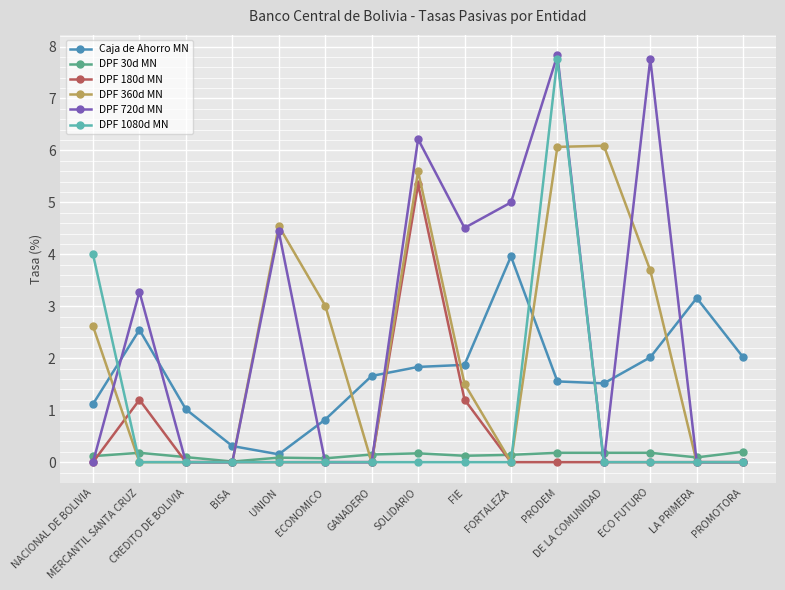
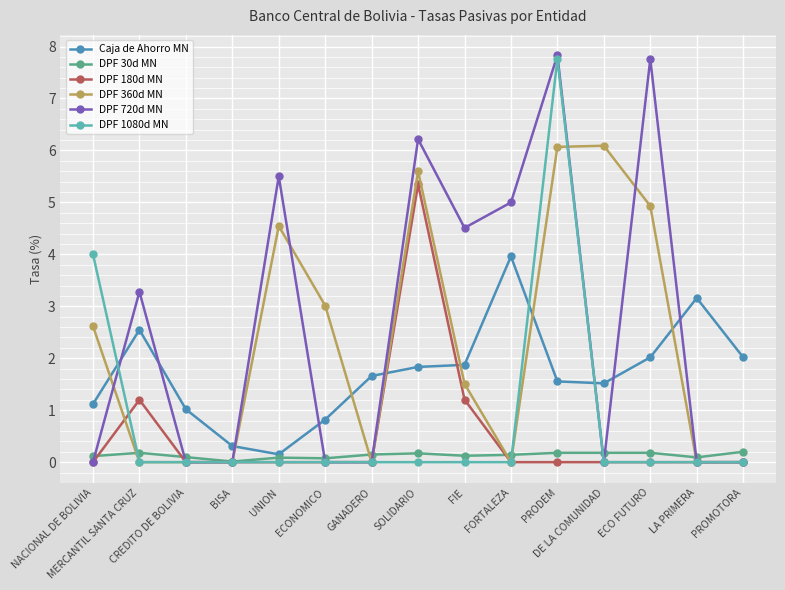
  {
    "DPF 180d MN": {
      "MERCANTIL SANTA CRUZ": 1.2,
      "SOLIDARIO": 5.3,
      "FIE": 1.2,
      "PRODEM": 0.0
    },
    "DPF 360d MN": {
      "NACIONAL DE BOLIVIA": 2.6,
      "UNION": 4.5,
      "ECONOMICO": 3.0,
      "SOLIDARIO": 5.6,
      "FIE": 1.5,
      "PRODEM": 6.1,
      "DE LA COMUNIDAD": 6.1,
-     "ECO FUTURO": 3.7
+     "ECO FUTURO": 4.9
    },
    "DPF 720d MN": {
      "MERCANTIL SANTA CRUZ": 3.3,
-     "UNION": 4.4,
+     "UNION": 5.5,
      "SOLIDARIO": 6.2,
      "FIE": 4.5,
      "FORTALEZA": 5.0,
      "PRODEM": 7.8,
      "ECO FUTURO": 7.8
    }
  }
